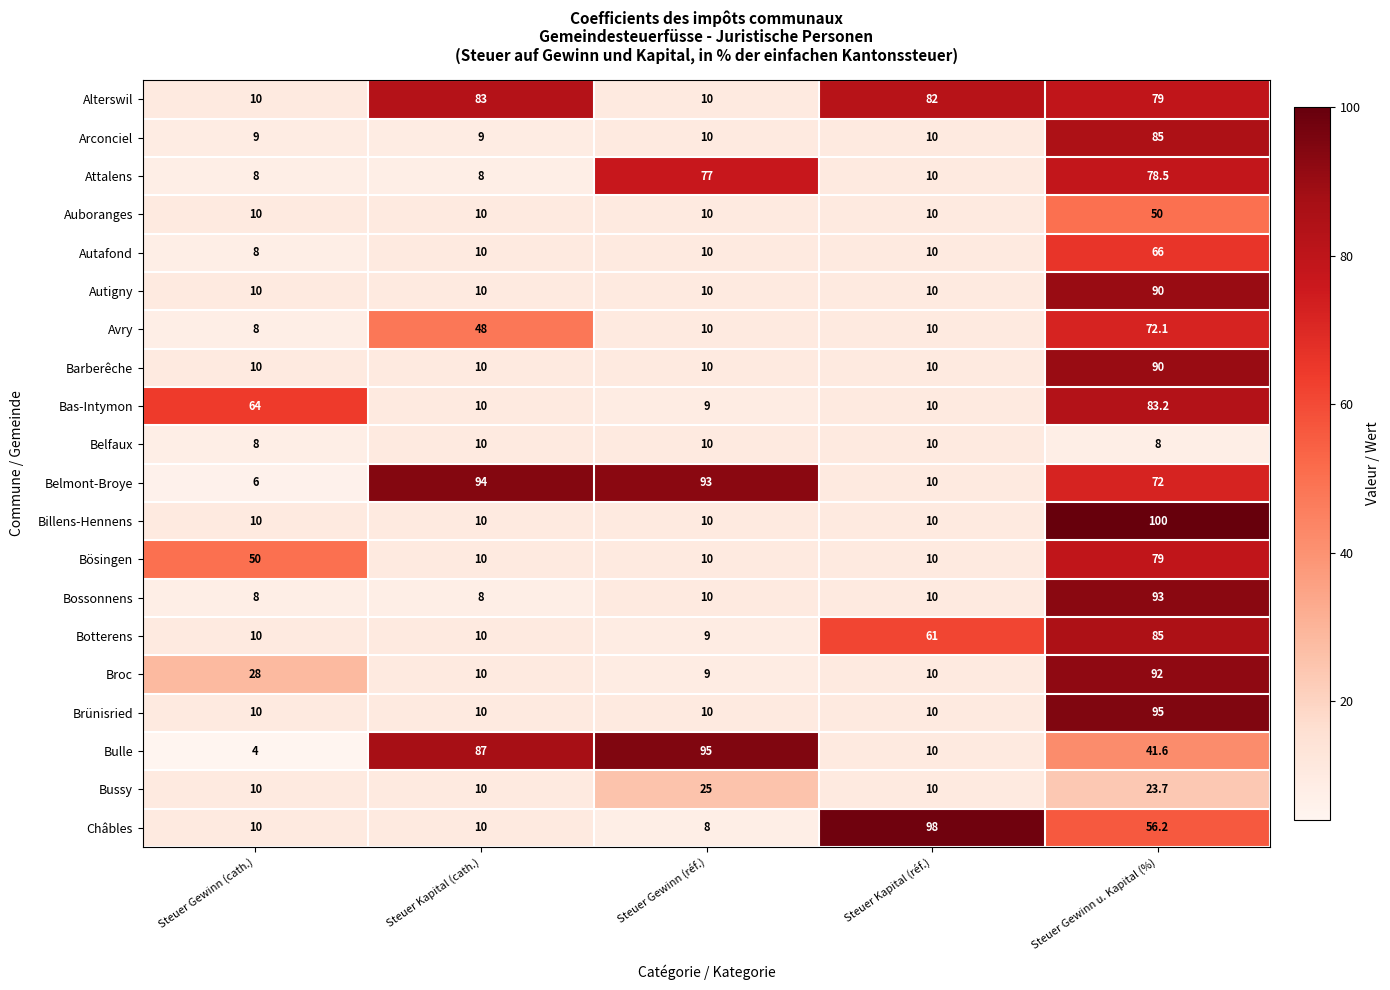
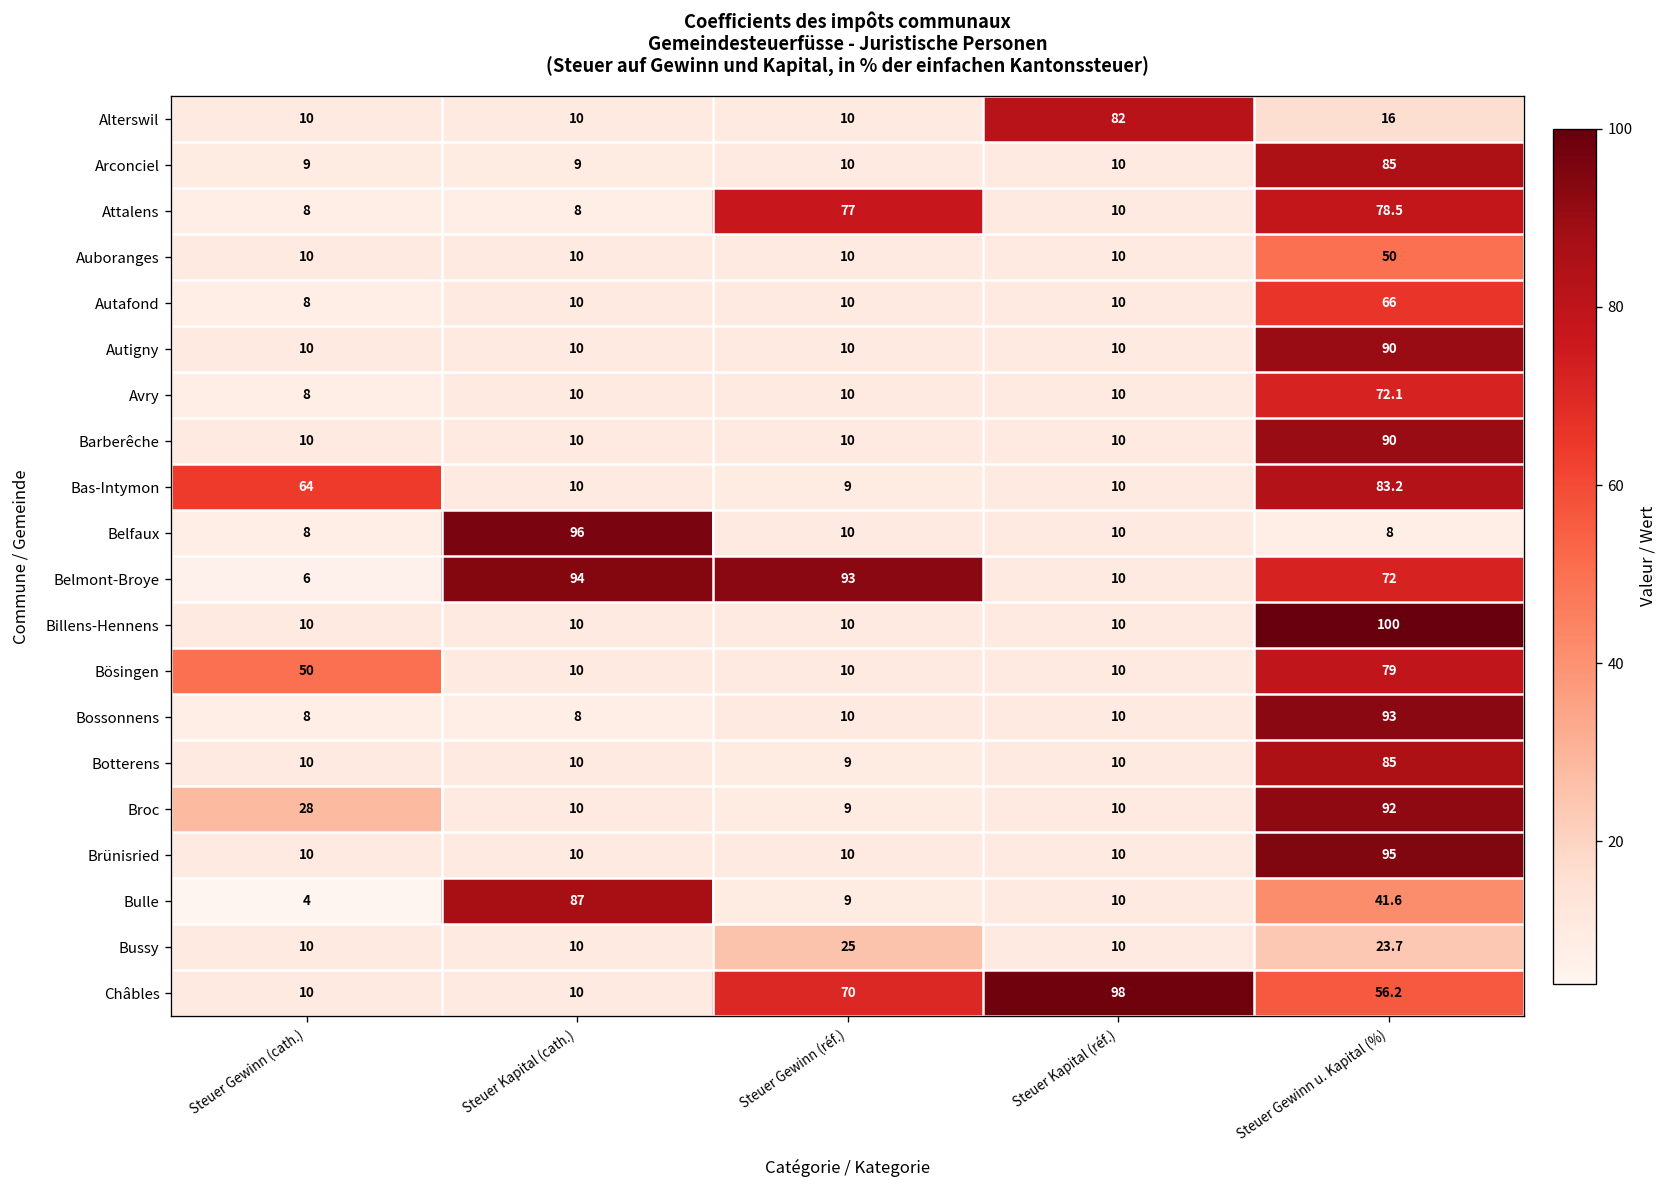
  {
    "Alterswil": {
      "Steuer Gewinn (cath.)": 10,
-     "Steuer Kapital (cath.)": 83,
+     "Steuer Kapital (cath.)": 10,
      "Steuer Gewinn (réf.)": 10,
      "Steuer Kapital (réf.)": 82,
-     "Steuer Gewinn u. Kapital (%)": 79
+     "Steuer Gewinn u. Kapital (%)": 16
    },
    "Arconciel": {
      "Steuer Gewinn (cath.)": 9,
      "Steuer Kapital (cath.)": 9,
      "Steuer Gewinn (réf.)": 10,
      "Steuer Kapital (réf.)": 10,
      "Steuer Gewinn u. Kapital (%)": 85
    },
    "Attalens": {
      "Steuer Gewinn (cath.)": 8,
      "Steuer Kapital (cath.)": 8,
      "Steuer Gewinn (réf.)": 77,
      "Steuer Kapital (réf.)": 10,
      "Steuer Gewinn u. Kapital (%)": 78.5
    },
    "Auboranges": {
      "Steuer Gewinn (cath.)": 10,
      "Steuer Kapital (cath.)": 10,
      "Steuer Gewinn (réf.)": 10,
      "Steuer Kapital (réf.)": 10,
      "Steuer Gewinn u. Kapital (%)": 50
    },
    "Autafond": {
      "Steuer Gewinn (cath.)": 8,
      "Steuer Kapital (cath.)": 10,
      "Steuer Gewinn (réf.)": 10,
      "Steuer Kapital (réf.)": 10,
      "Steuer Gewinn u. Kapital (%)": 66
    },
    "Autigny": {
      "Steuer Gewinn (cath.)": 10,
      "Steuer Kapital (cath.)": 10,
      "Steuer Gewinn (réf.)": 10,
      "Steuer Kapital (réf.)": 10,
      "Steuer Gewinn u. Kapital (%)": 90
    },
    "Avry": {
      "Steuer Gewinn (cath.)": 8,
-     "Steuer Kapital (cath.)": 48,
+     "Steuer Kapital (cath.)": 10,
      "Steuer Gewinn (réf.)": 10,
      "Steuer Kapital (réf.)": 10,
      "Steuer Gewinn u. Kapital (%)": 72.1
    },
    "Barberêche": {
      "Steuer Gewinn (cath.)": 10,
      "Steuer Kapital (cath.)": 10,
      "Steuer Gewinn (réf.)": 10,
      "Steuer Kapital (réf.)": 10,
      "Steuer Gewinn u. Kapital (%)": 90
    },
    "Bas-Intymon": {
      "Steuer Gewinn (cath.)": 64,
      "Steuer Kapital (cath.)": 10,
      "Steuer Gewinn (réf.)": 9,
      "Steuer Kapital (réf.)": 10,
      "Steuer Gewinn u. Kapital (%)": 83.2
    },
    "Belfaux": {
      "Steuer Gewinn (cath.)": 8,
-     "Steuer Kapital (cath.)": 10,
+     "Steuer Kapital (cath.)": 96,
      "Steuer Gewinn (réf.)": 10,
      "Steuer Kapital (réf.)": 10,
      "Steuer Gewinn u. Kapital (%)": 8
    },
    "Belmont-Broye": {
      "Steuer Gewinn (cath.)": 6,
      "Steuer Kapital (cath.)": 94,
      "Steuer Gewinn (réf.)": 93,
      "Steuer Kapital (réf.)": 10,
      "Steuer Gewinn u. Kapital (%)": 72
    },
    "Billens-Hennens": {
      "Steuer Gewinn (cath.)": 10,
      "Steuer Kapital (cath.)": 10,
      "Steuer Gewinn (réf.)": 10,
      "Steuer Kapital (réf.)": 10,
      "Steuer Gewinn u. Kapital (%)": 100
    },
    "Bösingen": {
      "Steuer Gewinn (cath.)": 50,
      "Steuer Kapital (cath.)": 10,
      "Steuer Gewinn (réf.)": 10,
      "Steuer Kapital (réf.)": 10,
      "Steuer Gewinn u. Kapital (%)": 79
    },
    "Bossonnens": {
      "Steuer Gewinn (cath.)": 8,
      "Steuer Kapital (cath.)": 8,
      "Steuer Gewinn (réf.)": 10,
      "Steuer Kapital (réf.)": 10,
      "Steuer Gewinn u. Kapital (%)": 93
    },
    "Botterens": {
      "Steuer Gewinn (cath.)": 10,
      "Steuer Kapital (cath.)": 10,
      "Steuer Gewinn (réf.)": 9,
-     "Steuer Kapital (réf.)": 61,
+     "Steuer Kapital (réf.)": 10,
      "Steuer Gewinn u. Kapital (%)": 85
    },
    "Broc": {
      "Steuer Gewinn (cath.)": 28,
      "Steuer Kapital (cath.)": 10,
      "Steuer Gewinn (réf.)": 9,
      "Steuer Kapital (réf.)": 10,
      "Steuer Gewinn u. Kapital (%)": 92
    },
    "Brünisried": {
      "Steuer Gewinn (cath.)": 10,
      "Steuer Kapital (cath.)": 10,
      "Steuer Gewinn (réf.)": 10,
      "Steuer Kapital (réf.)": 10,
      "Steuer Gewinn u. Kapital (%)": 95
    },
    "Bulle": {
      "Steuer Gewinn (cath.)": 4,
      "Steuer Kapital (cath.)": 87,
-     "Steuer Gewinn (réf.)": 95,
+     "Steuer Gewinn (réf.)": 9,
      "Steuer Kapital (réf.)": 10,
      "Steuer Gewinn u. Kapital (%)": 41.6
    },
    "Bussy": {
      "Steuer Gewinn (cath.)": 10,
      "Steuer Kapital (cath.)": 10,
      "Steuer Gewinn (réf.)": 25,
      "Steuer Kapital (réf.)": 10,
      "Steuer Gewinn u. Kapital (%)": 23.7
    },
    "Châbles": {
      "Steuer Gewinn (cath.)": 10,
      "Steuer Kapital (cath.)": 10,
-     "Steuer Gewinn (réf.)": 8,
+     "Steuer Gewinn (réf.)": 70,
      "Steuer Kapital (réf.)": 98,
      "Steuer Gewinn u. Kapital (%)": 56.2
    }
  }
